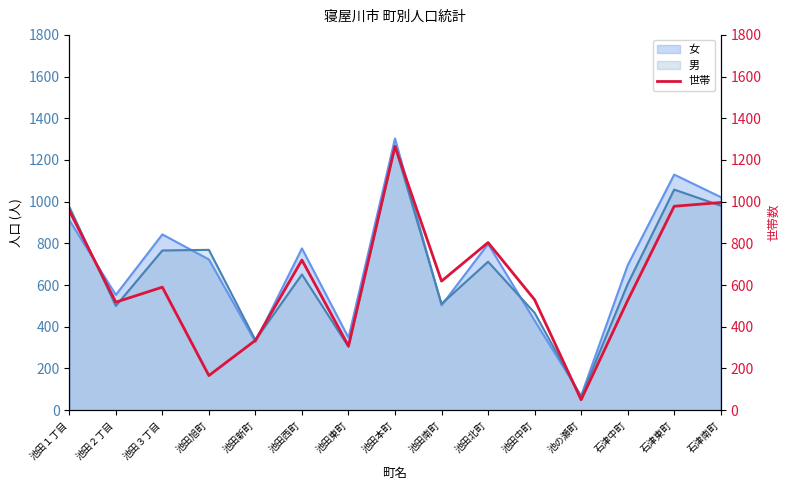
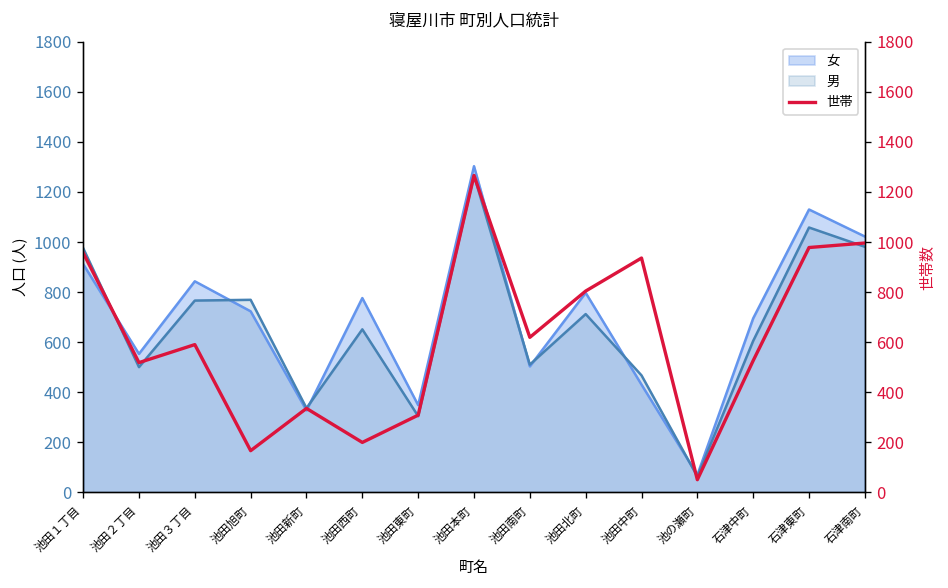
  {
    "世帯": {
      "池田１丁目": 960,
      "池田２丁目": 520,
      "池田３丁目": 590,
      "池田旭町": 170,
      "池田新町": 340,
-     "池田西町": 720,
+     "池田西町": 200,
      "池田東町": 310,
      "池田本町": 1270,
      "池田南町": 620,
      "池田北町": 800,
-     "池田中町": 530,
+     "池田中町": 940,
      "池の瀬町": 50,
      "石津中町": 530,
      "石津東町": 980,
      "石津南町": 1000
    }
  }
